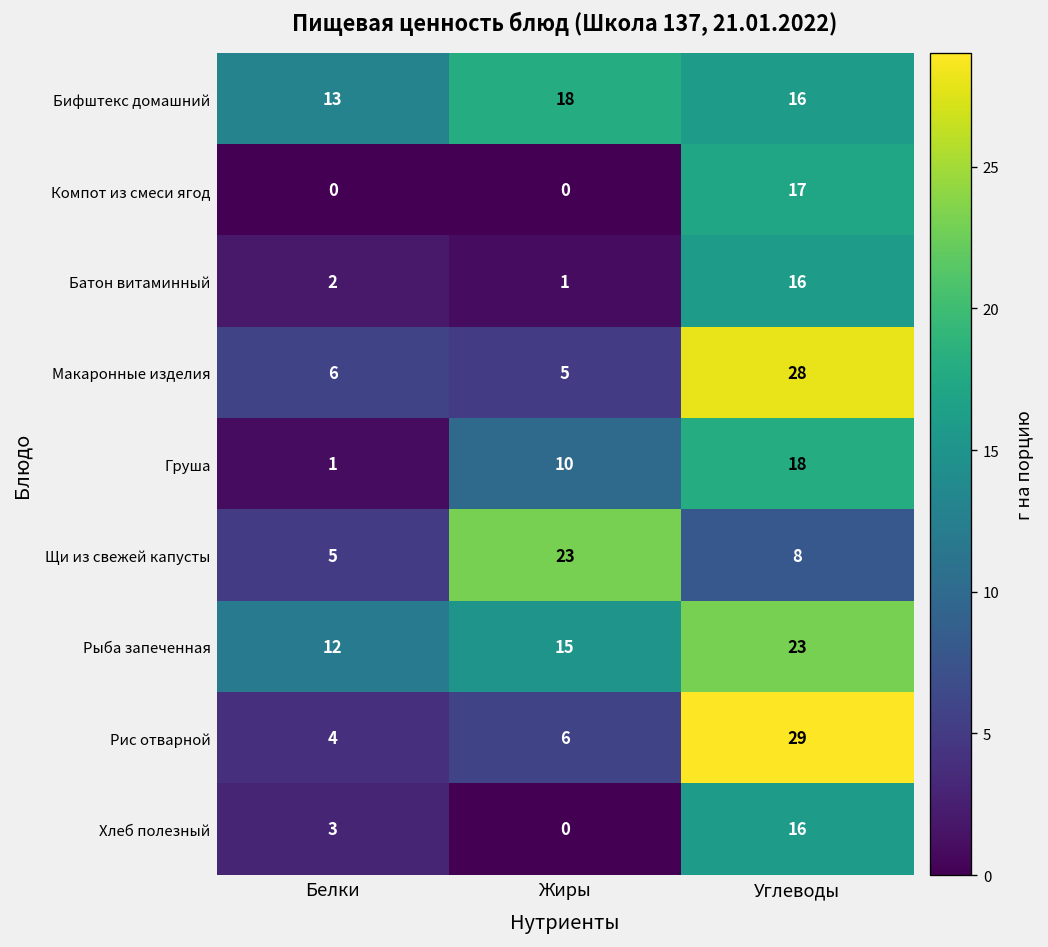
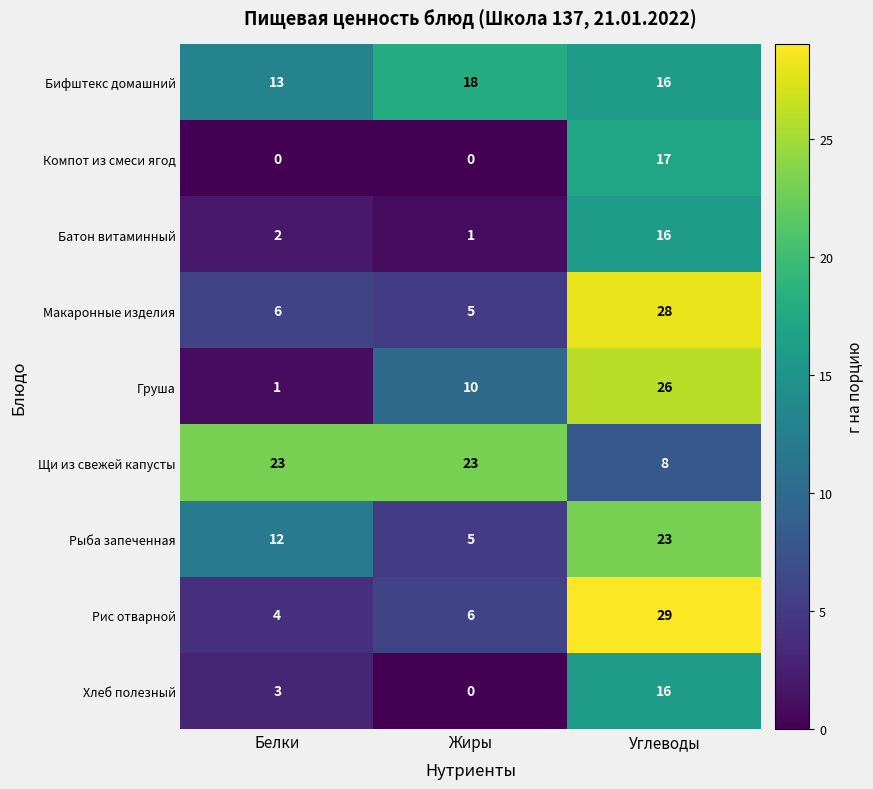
  {
    "Бифштекс домашний": {
      "Белки": 13,
      "Жиры": 18,
      "Углеводы": 16
    },
    "Компот из смеси ягод": {
      "Белки": 0,
      "Жиры": 0,
      "Углеводы": 17
    },
    "Батон витаминный": {
      "Белки": 2,
      "Жиры": 1,
      "Углеводы": 16
    },
    "Макаронные изделия": {
      "Белки": 6,
      "Жиры": 5,
      "Углеводы": 28
    },
    "Груша": {
      "Белки": 1,
      "Жиры": 10,
-     "Углеводы": 18
+     "Углеводы": 26
    },
    "Щи из свежей капусты": {
-     "Белки": 5,
+     "Белки": 23,
      "Жиры": 23,
      "Углеводы": 8
    },
    "Рыба запеченная": {
      "Белки": 12,
-     "Жиры": 15,
+     "Жиры": 5,
      "Углеводы": 23
    },
    "Рис отварной": {
      "Белки": 4,
      "Жиры": 6,
      "Углеводы": 29
    },
    "Хлеб полезный": {
      "Белки": 3,
      "Жиры": 0,
      "Углеводы": 16
    }
  }
